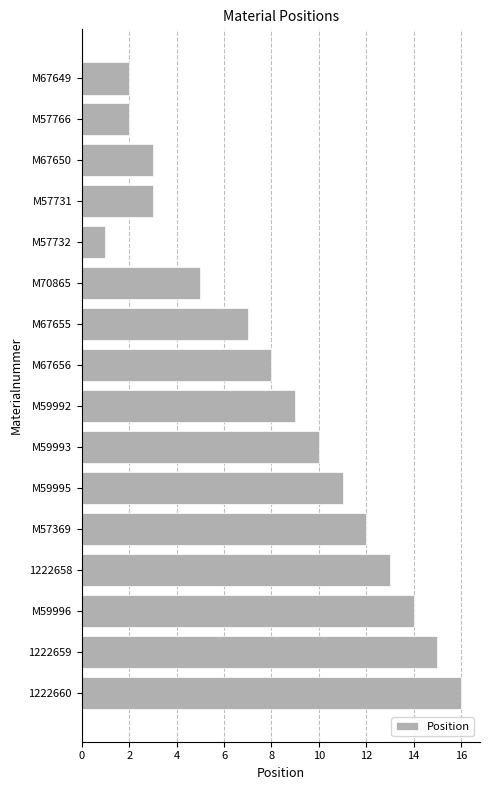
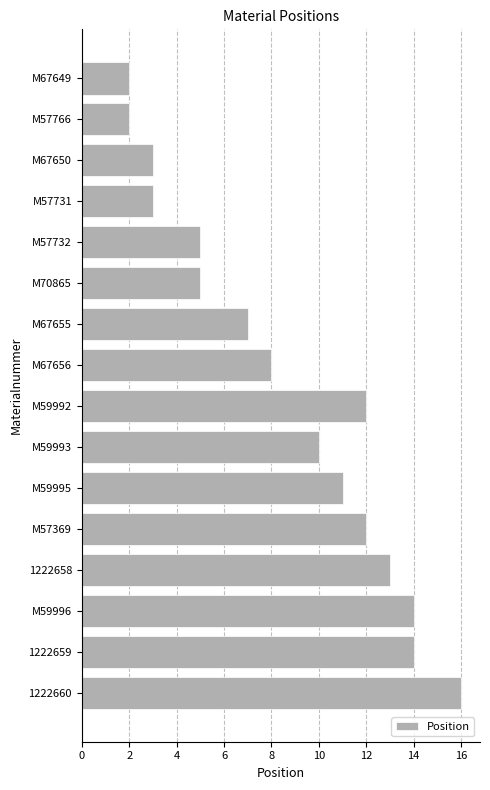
  {
    "M67649": 2,
    "M57766": 2,
    "M67650": 3,
    "M57731": 3,
-   "M57732": 1,
+   "M57732": 5,
    "M70865": 5,
    "M67655": 7,
    "M67656": 8,
-   "M59992": 9,
+   "M59992": 12,
    "M59993": 10,
    "M59995": 11,
    "M57369": 12,
    "1222658": 13,
    "M59996": 14,
-   "1222659": 15,
+   "1222659": 14,
    "1222660": 16
  }
